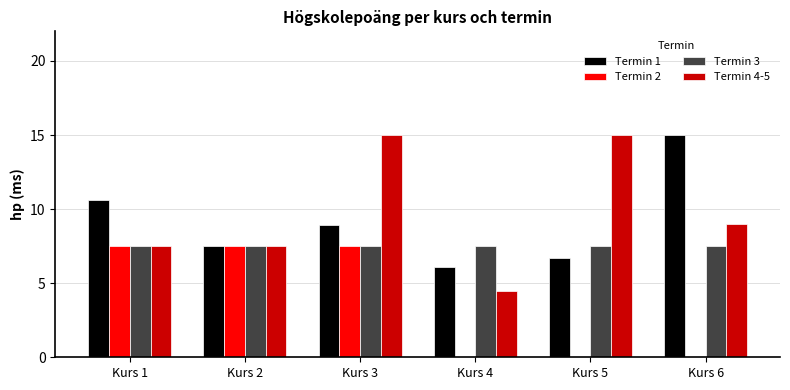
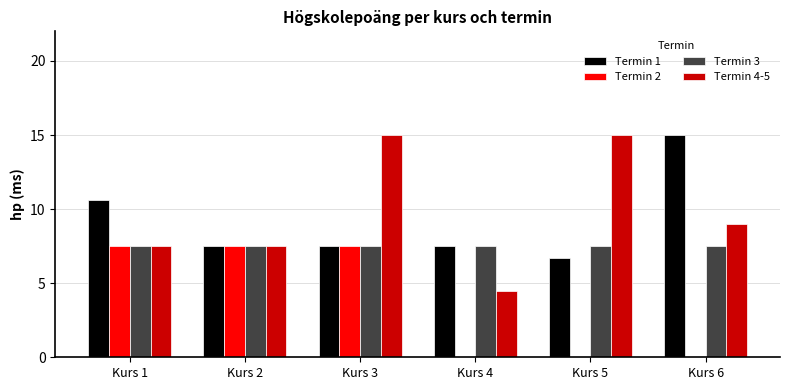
  {
    "Termin 1": {
      "Kurs 1": 10.6,
      "Kurs 2": 7.5,
-     "Kurs 3": 8.9,
-     "Kurs 4": 6.1,
+     "Kurs 3": 7.5,
+     "Kurs 4": 7.5,
      "Kurs 5": 6.7,
      "Kurs 6": 15.0
    },
    "Termin 3": {
      "Kurs 1": 7.5,
      "Kurs 2": 7.5,
      "Kurs 3": 7.5,
      "Kurs 4": 7.5,
      "Kurs 5": 7.5,
      "Kurs 6": 7.5
    }
  }
